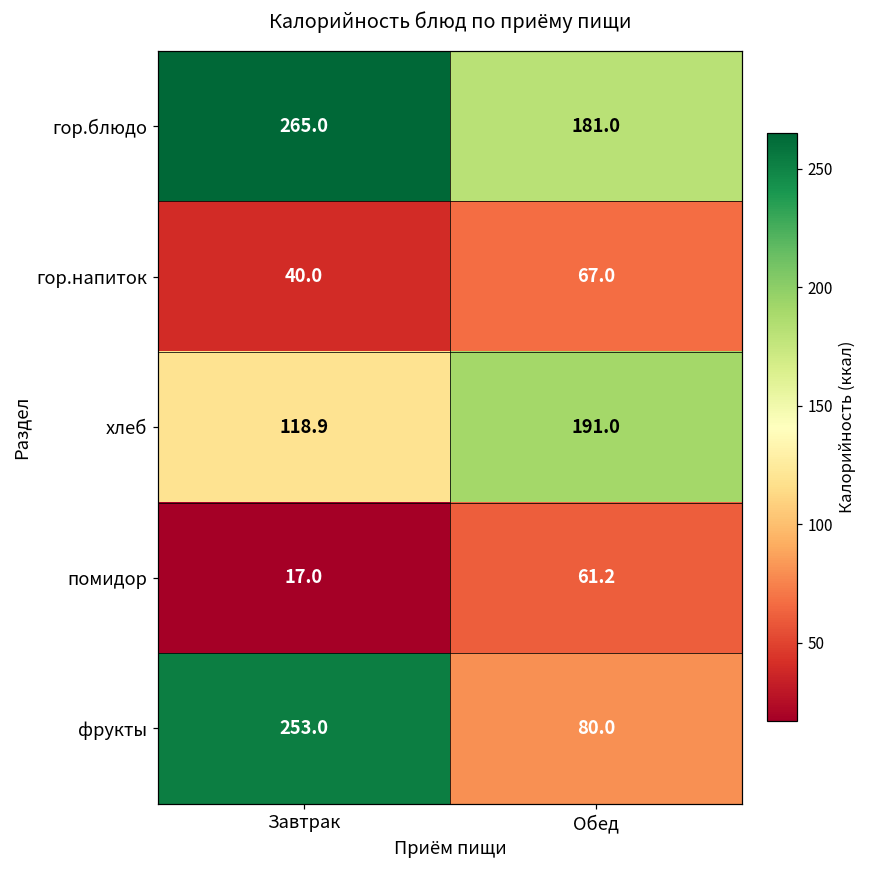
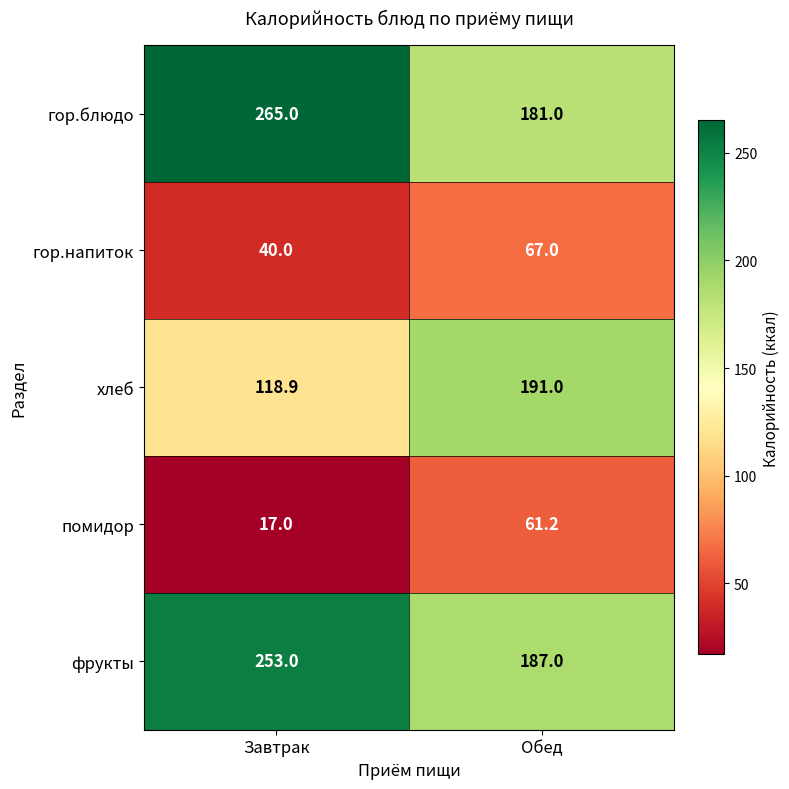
  {
    "гор.блюдо": {
      "Завтрак": 265.0,
      "Обед": 181.0
    },
    "гор.напиток": {
      "Завтрак": 40.0,
      "Обед": 67.0
    },
    "хлеб": {
      "Завтрак": 118.9,
      "Обед": 191.0
    },
    "помидор": {
      "Завтрак": 17.0,
      "Обед": 61.2
    },
    "фрукты": {
      "Завтрак": 253.0,
-     "Обед": 80.0
+     "Обед": 187.0
    }
  }
